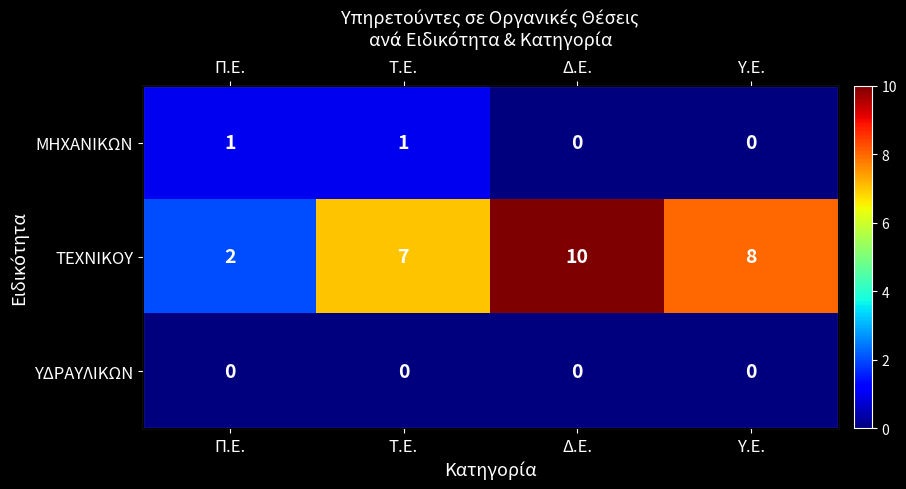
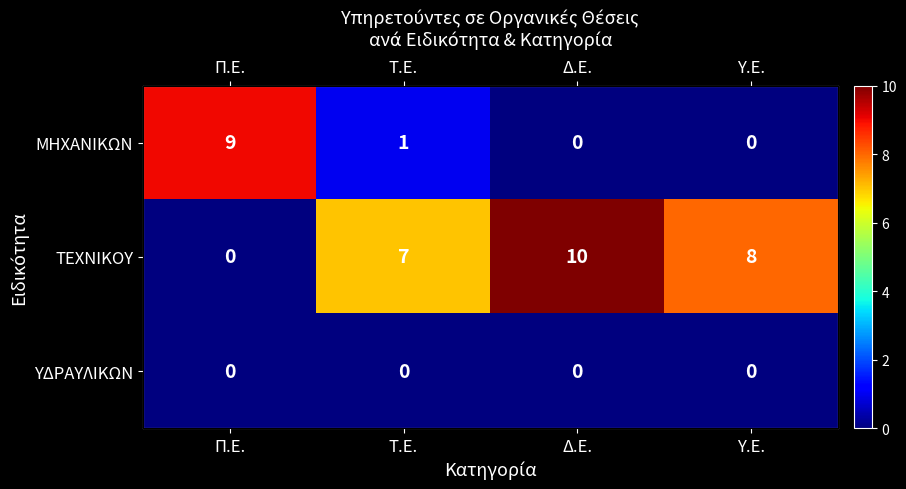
  {
    "ΜΗΧΑΝΙΚΩΝ": {
-     "Π.Ε.": 1,
+     "Π.Ε.": 9,
      "Τ.Ε.": 1,
      "Δ.Ε.": 0,
      "Υ.Ε.": 0
    },
    "ΤΕΧΝΙΚΟΥ": {
-     "Π.Ε.": 2,
+     "Π.Ε.": 0,
      "Τ.Ε.": 7,
      "Δ.Ε.": 10,
      "Υ.Ε.": 8
    },
    "ΥΔΡΑΥΛΙΚΩΝ": {
      "Π.Ε.": 0,
      "Τ.Ε.": 0,
      "Δ.Ε.": 0,
      "Υ.Ε.": 0
    }
  }
